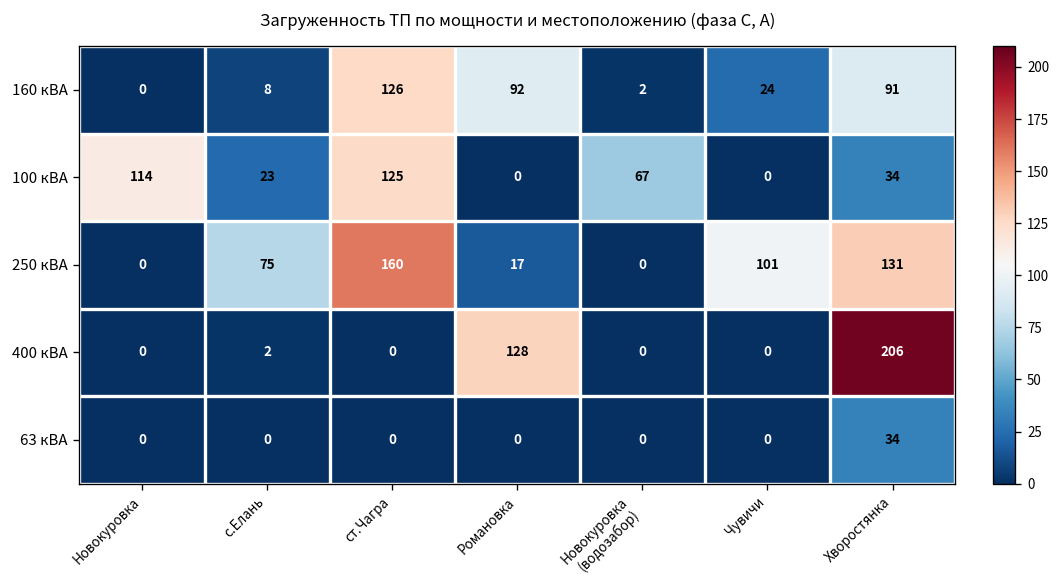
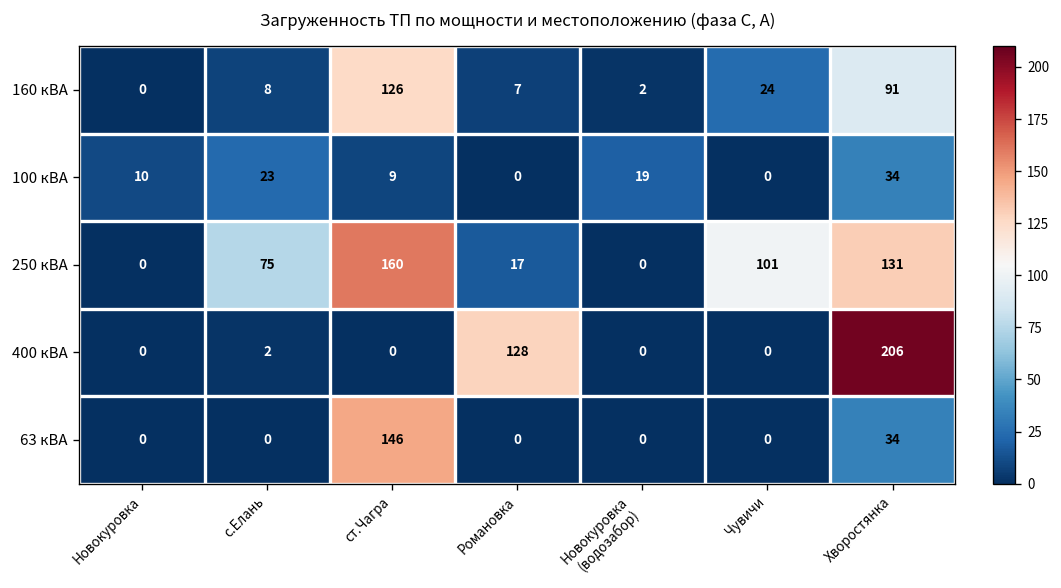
  {
    "160 кВА": {
      "Новокуровка": 0,
      "с.Елань": 8,
      "ст.Чагра": 126,
-     "Романовка": 92,
+     "Романовка": 7,
      "Новокуровка (водозабор)": 2,
      "Чувичи": 24,
      "Хворостянка": 91
    },
    "100 кВА": {
-     "Новокуровка": 114,
+     "Новокуровка": 10,
      "с.Елань": 23,
-     "ст.Чагра": 125,
+     "ст.Чагра": 9,
      "Романовка": 0,
-     "Новокуровка (водозабор)": 67,
+     "Новокуровка (водозабор)": 19,
      "Чувичи": 0,
      "Хворостянка": 34
    },
    "250 кВА": {
      "Новокуровка": 0,
      "с.Елань": 75,
      "ст.Чагра": 160,
      "Романовка": 17,
      "Новокуровка (водозабор)": 0,
      "Чувичи": 101,
      "Хворостянка": 131
    },
    "400 кВА": {
      "Новокуровка": 0,
      "с.Елань": 2,
      "ст.Чагра": 0,
      "Романовка": 128,
      "Новокуровка (водозабор)": 0,
      "Чувичи": 0,
      "Хворостянка": 206
    },
    "63 кВА": {
      "Новокуровка": 0,
      "с.Елань": 0,
-     "ст.Чагра": 0,
+     "ст.Чагра": 146,
      "Романовка": 0,
      "Новокуровка (водозабор)": 0,
      "Чувичи": 0,
      "Хворостянка": 34
    }
  }
